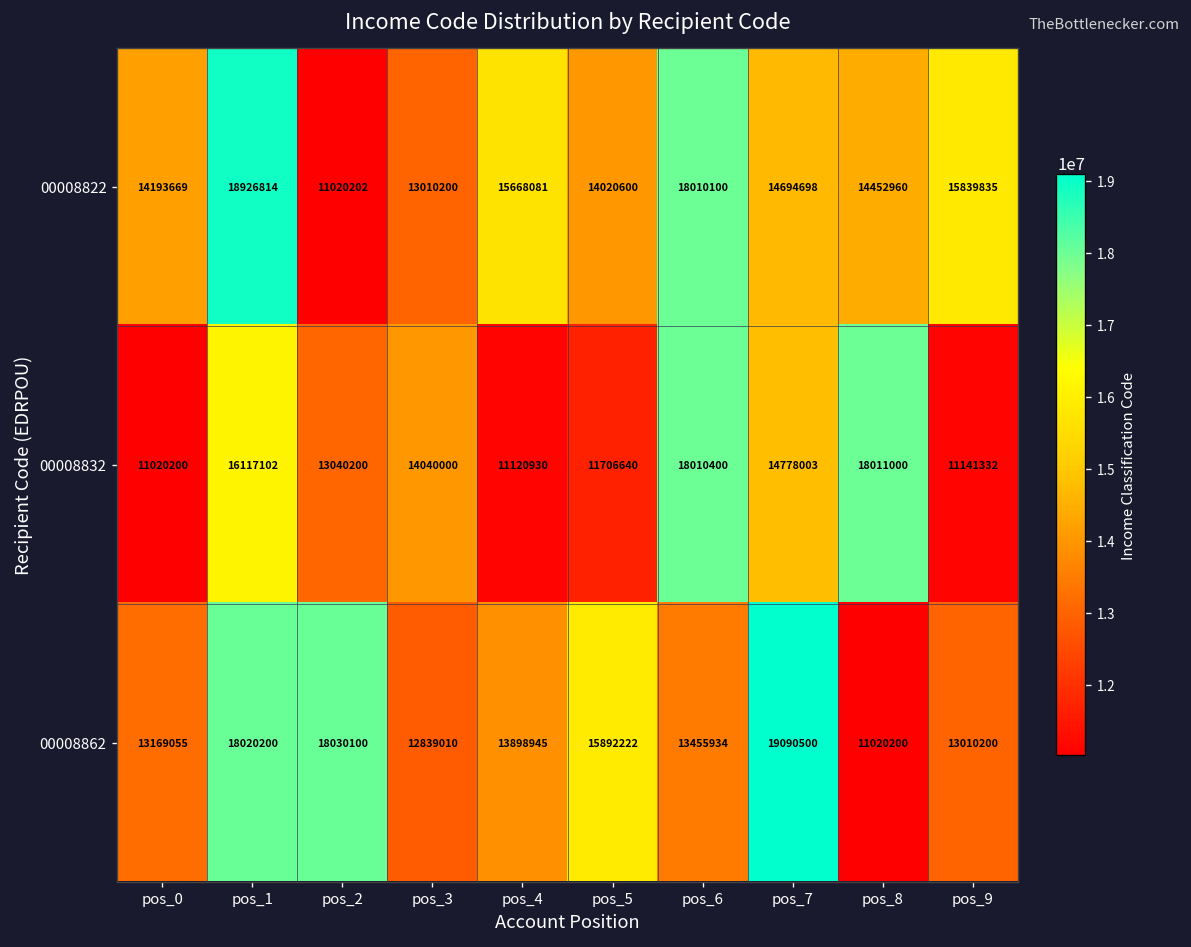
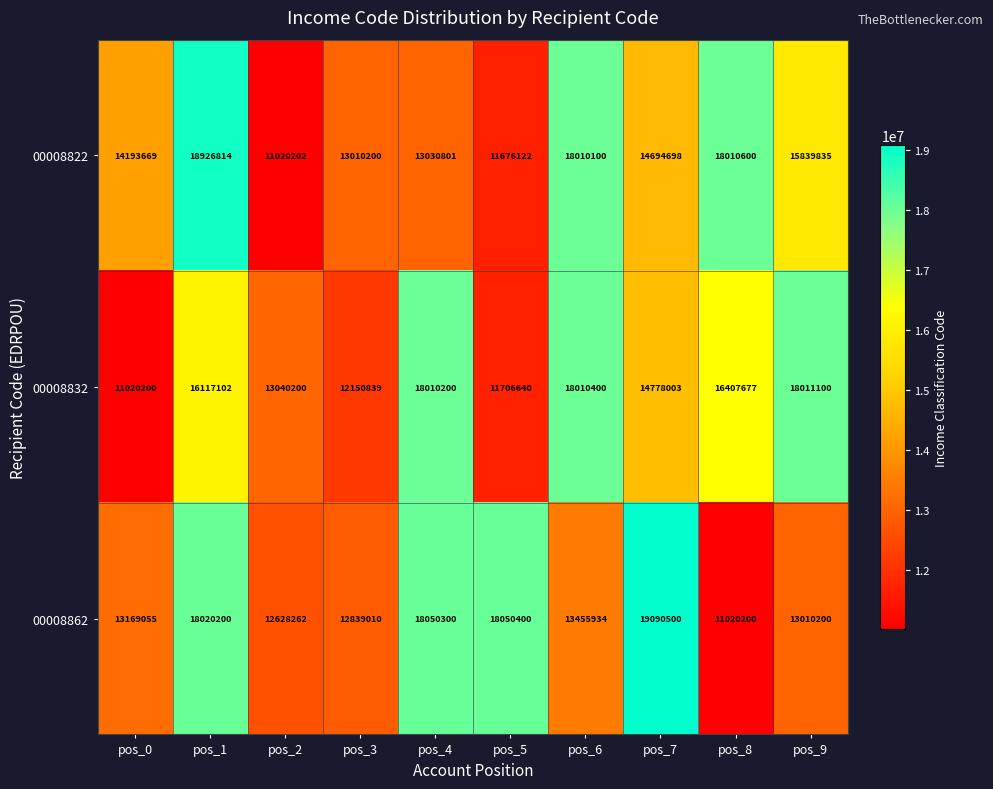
  {
    "00008822": {
      "pos_0": 14193669,
      "pos_1": 18926814,
      "pos_2": 11020202,
      "pos_3": 13010200,
-     "pos_4": 15668081,
-     "pos_5": 14020600,
+     "pos_4": 13030801,
+     "pos_5": 11676122,
      "pos_6": 18010100,
      "pos_7": 14694698,
-     "pos_8": 14452960,
+     "pos_8": 18010600,
      "pos_9": 15839835
    },
    "00008832": {
      "pos_0": 11020200,
      "pos_1": 16117102,
      "pos_2": 13040200,
-     "pos_3": 14040000,
-     "pos_4": 11120930,
+     "pos_3": 12150839,
+     "pos_4": 18010200,
      "pos_5": 11706640,
      "pos_6": 18010400,
      "pos_7": 14778003,
-     "pos_8": 18011000,
-     "pos_9": 11141332
+     "pos_8": 16407677,
+     "pos_9": 18011100
    },
    "00008862": {
      "pos_0": 13169055,
      "pos_1": 18020200,
-     "pos_2": 18030100,
+     "pos_2": 12628262,
      "pos_3": 12839010,
-     "pos_4": 13898945,
-     "pos_5": 15892222,
+     "pos_4": 18050300,
+     "pos_5": 18050400,
      "pos_6": 13455934,
      "pos_7": 19090500,
      "pos_8": 11020200,
      "pos_9": 13010200
    }
  }
